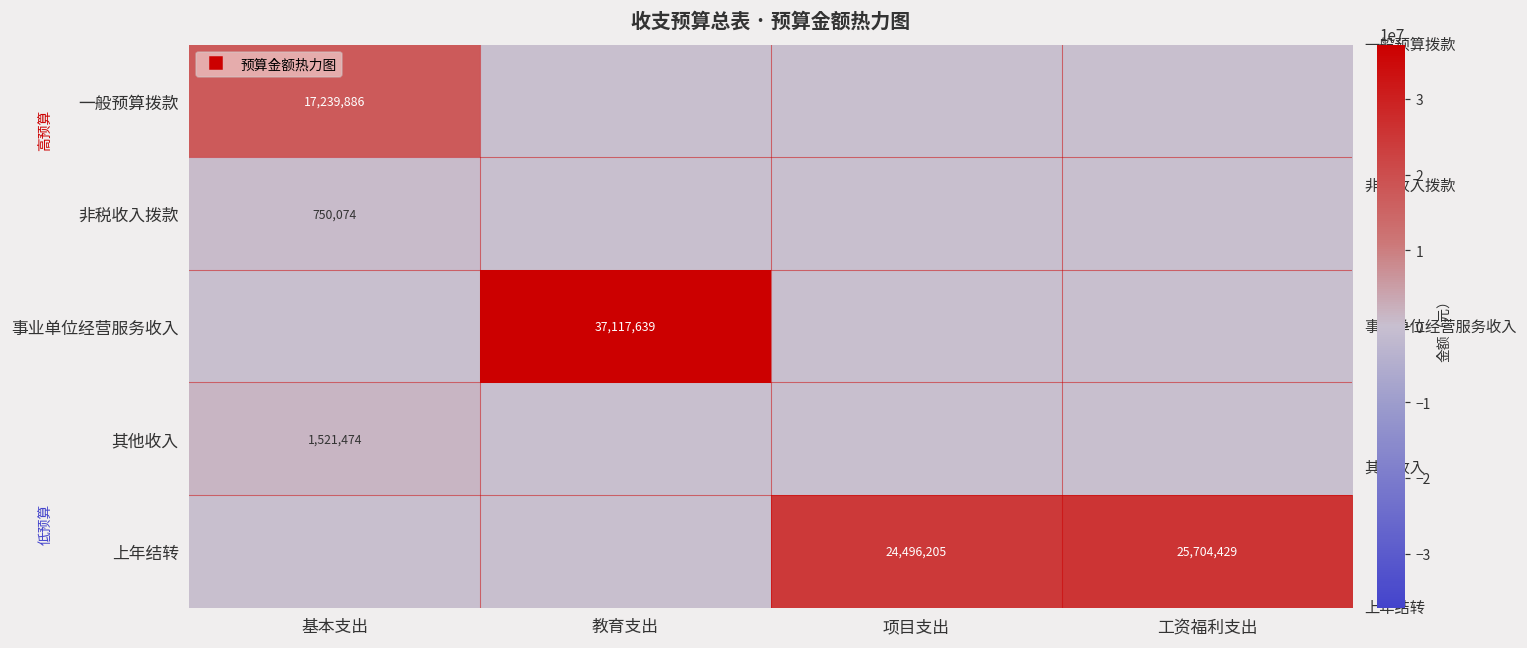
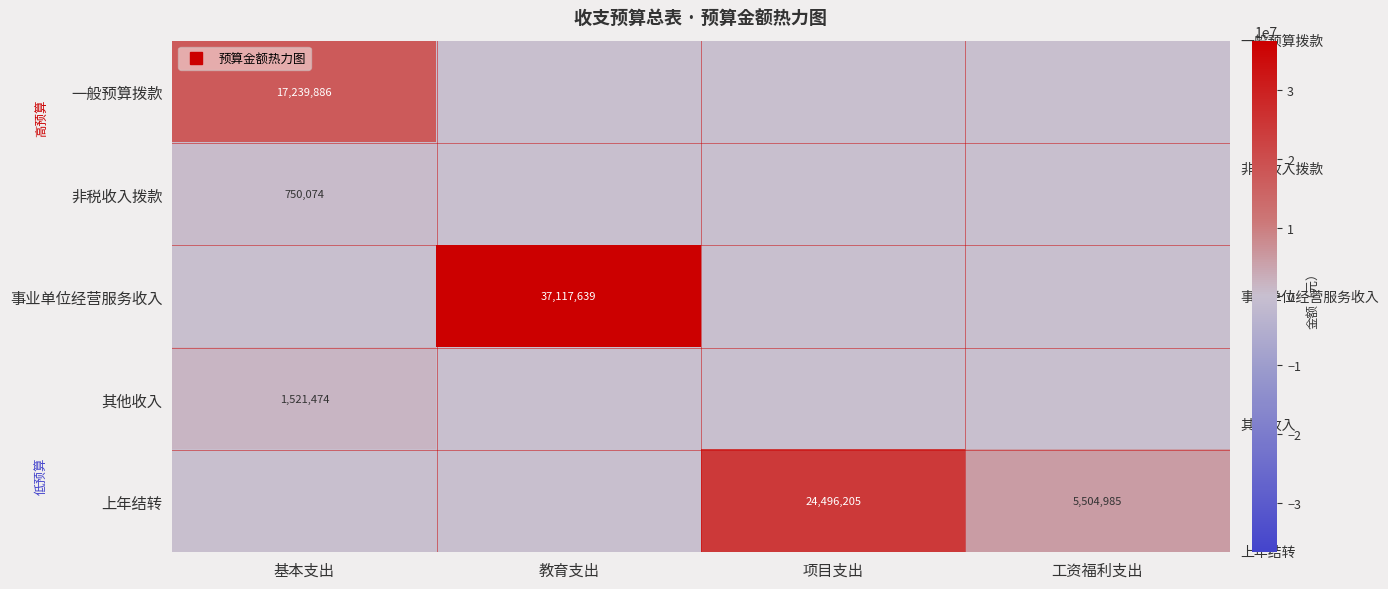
  {
    "一般预算拨款": {
      "基本支出": "17,239,886"
    },
    "非税收入拨款": {
      "基本支出": "750,074"
    },
    "事业单位经营服务收入": {
      "教育支出": "37,117,639"
    },
    "其他收入": {
      "基本支出": "1,521,474"
    },
    "上年结转": {
      "项目支出": "24,496,205",
-     "工资福利支出": "25,704,429"
+     "工资福利支出": "5,504,985"
    }
  }
